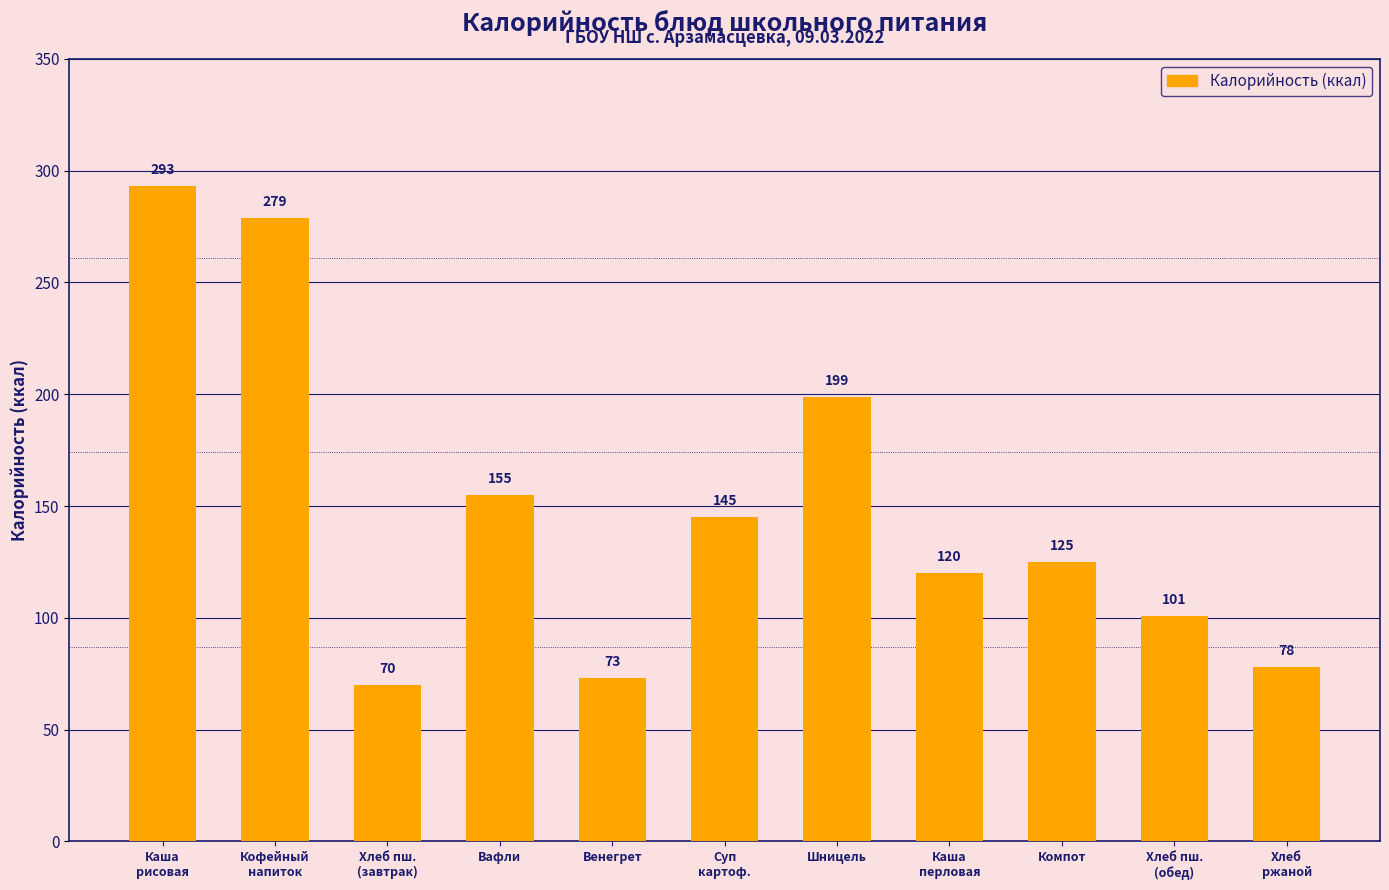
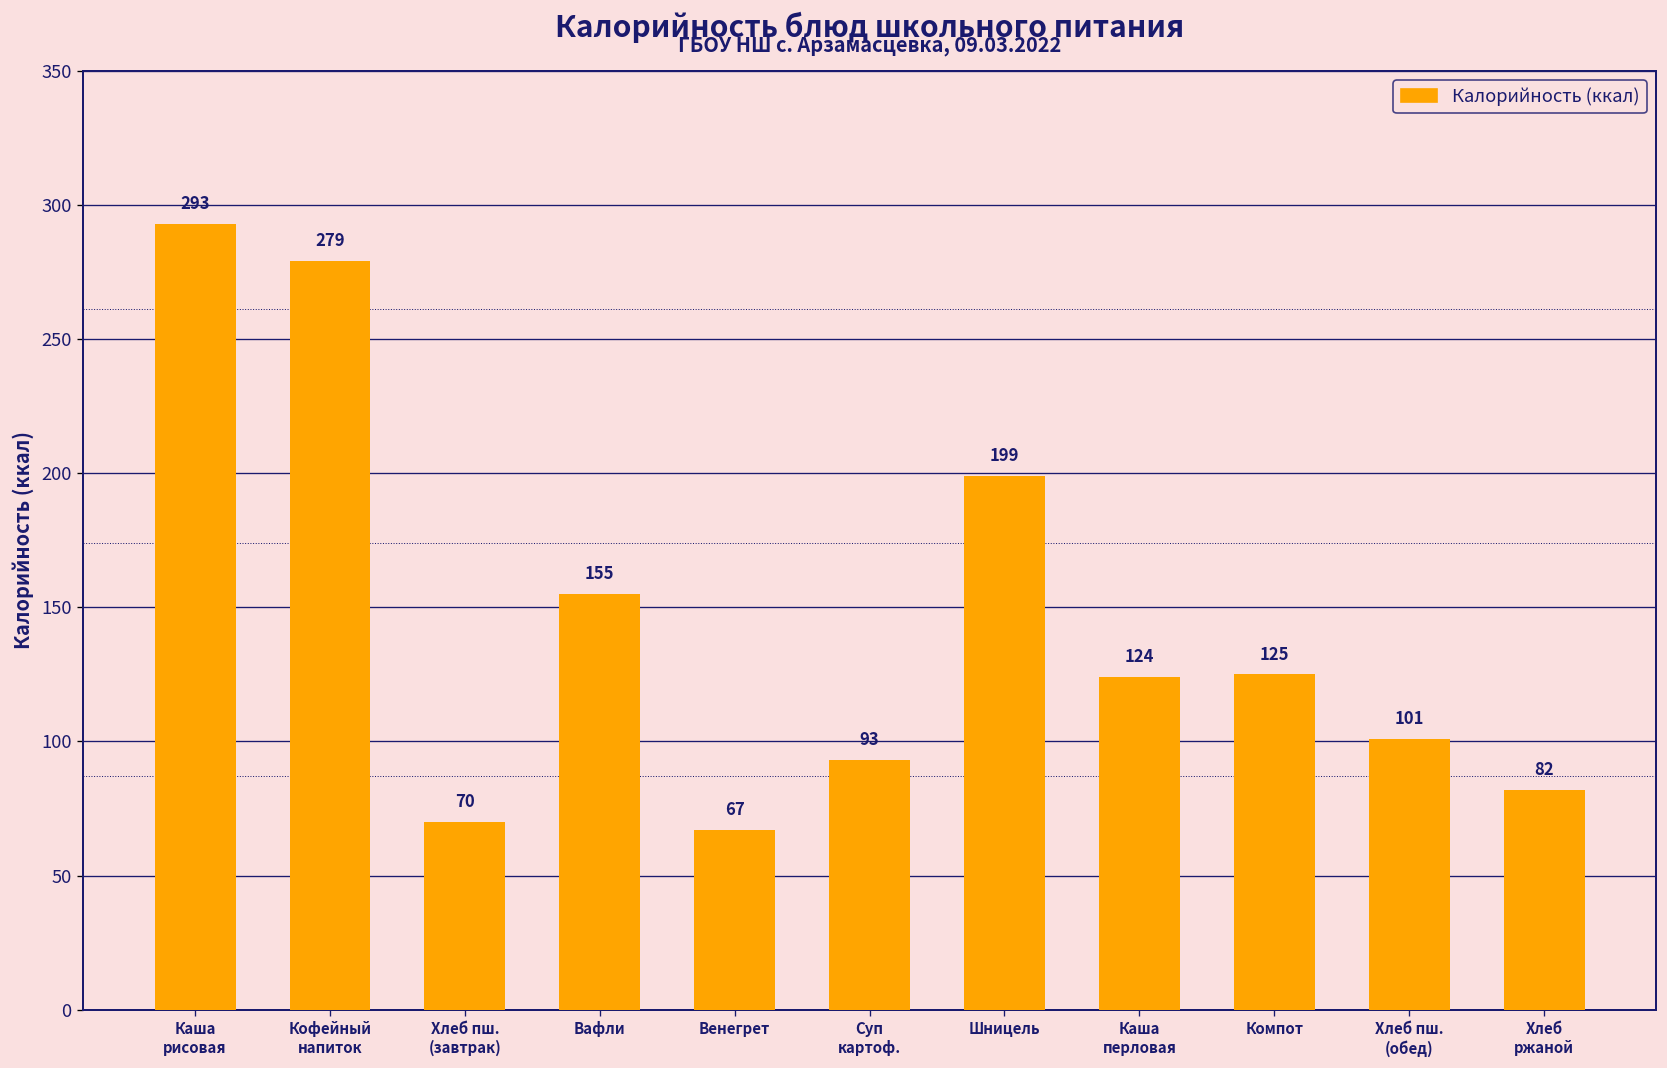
  {
    "Каша рисовая": 293,
    "Кофейный напиток": 279,
    "Хлеб пш. (завтрак)": 70,
    "Вафли": 155,
-   "Венегрет": 73,
-   "Суп картоф.": 145,
+   "Венегрет": 67,
+   "Суп картоф.": 93,
    "Шницель": 199,
-   "Каша перловая": 120,
+   "Каша перловая": 124,
    "Компот": 125,
    "Хлеб пш. (обед)": 101,
-   "Хлеб ржаной": 78
+   "Хлеб ржаной": 82
  }
